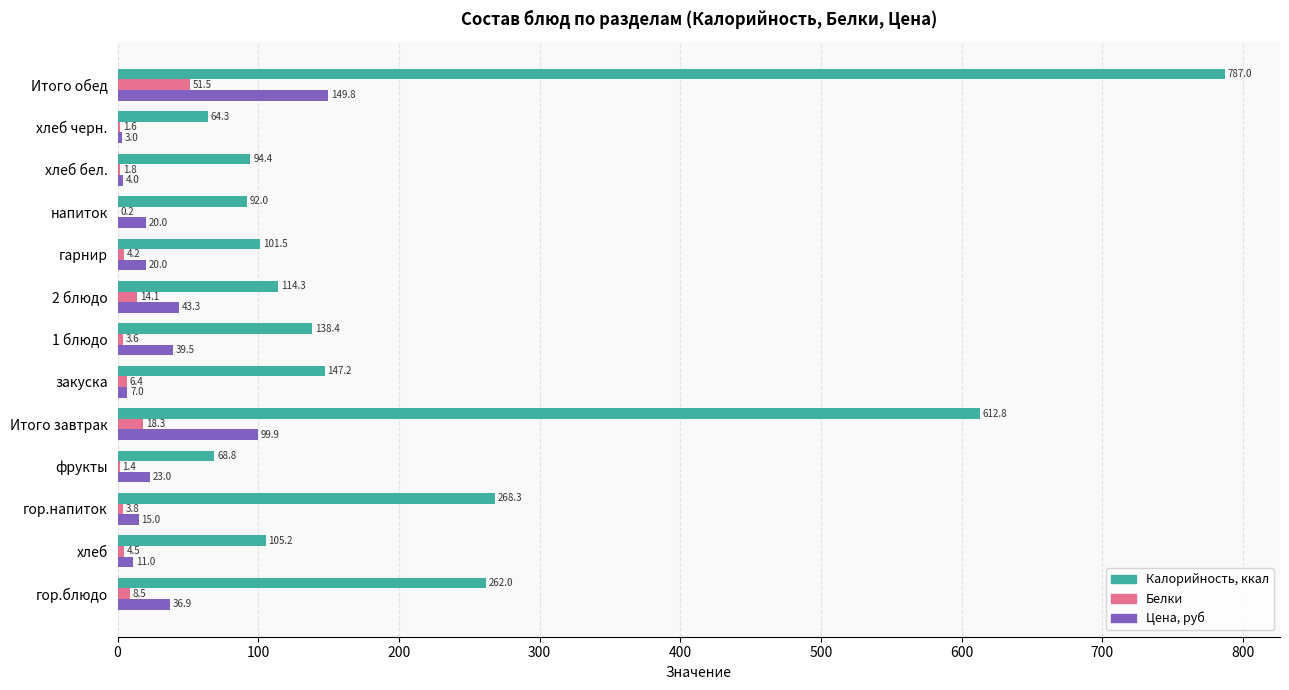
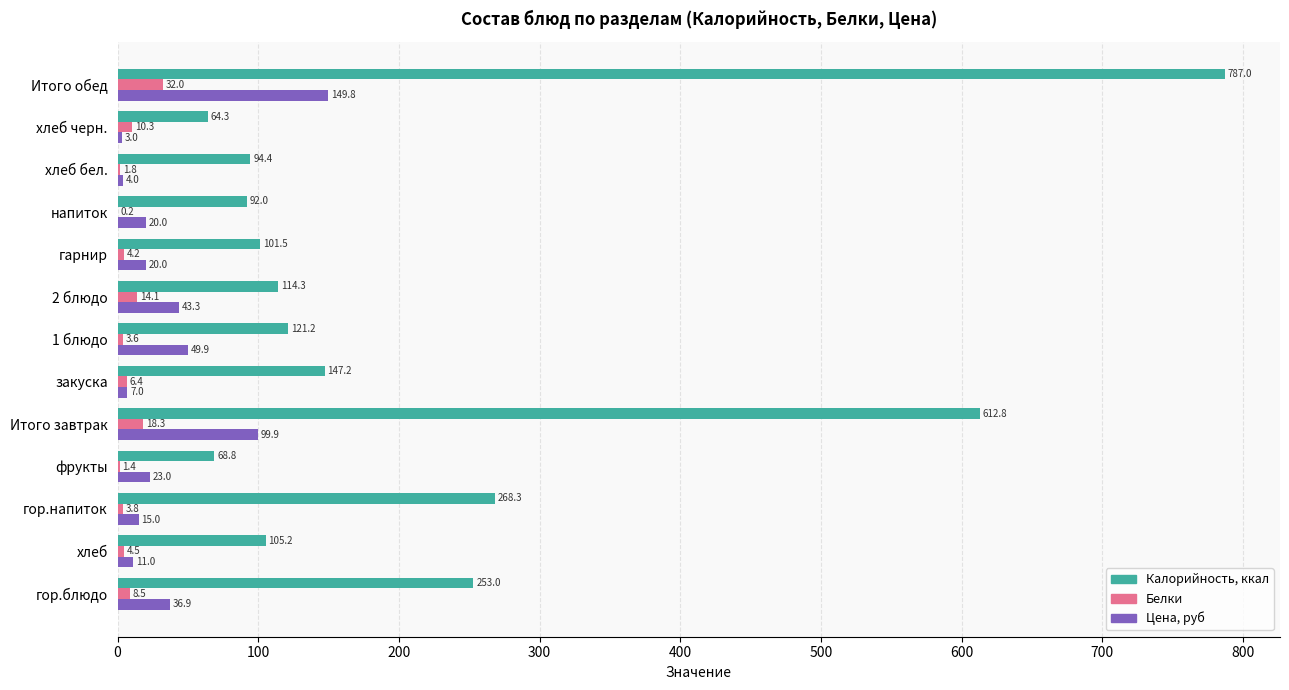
  {
    "Калорийность, ккал": {
      "Итого обед": 787.0,
      "хлеб черн.": 64.3,
      "хлеб бел.": 94.4,
      "напиток": 92.0,
      "гарнир": 101.5,
      "2 блюдо": 114.3,
-     "1 блюдо": 138.4,
+     "1 блюдо": 121.2,
      "закуска": 147.2,
      "Итого завтрак": 612.8,
      "фрукты": 68.8,
      "гор.напиток": 268.3,
      "хлеб": 105.2,
-     "гор.блюдо": 262.0
+     "гор.блюдо": 253.0
    },
    "Белки": {
-     "Итого обед": 51.5,
-     "хлеб черн.": 1.6,
+     "Итого обед": 32.0,
+     "хлеб черн.": 10.3,
      "хлеб бел.": 1.8,
      "напиток": 0.2,
      "гарнир": 4.2,
      "2 блюдо": 14.1,
      "1 блюдо": 3.6,
      "закуска": 6.4,
      "Итого завтрак": 18.3,
      "фрукты": 1.4,
      "гор.напиток": 3.8,
      "хлеб": 4.5,
      "гор.блюдо": 8.5
    },
    "Цена, руб": {
      "Итого обед": 149.8,
      "хлеб черн.": 3.0,
      "хлеб бел.": 4.0,
      "напиток": 20.0,
      "гарнир": 20.0,
      "2 блюдо": 43.3,
-     "1 блюдо": 39.5,
+     "1 блюдо": 49.9,
      "закуска": 7.0,
      "Итого завтрак": 99.9,
      "фрукты": 23.0,
      "гор.напиток": 15.0,
      "хлеб": 11.0,
      "гор.блюдо": 36.9
    }
  }
